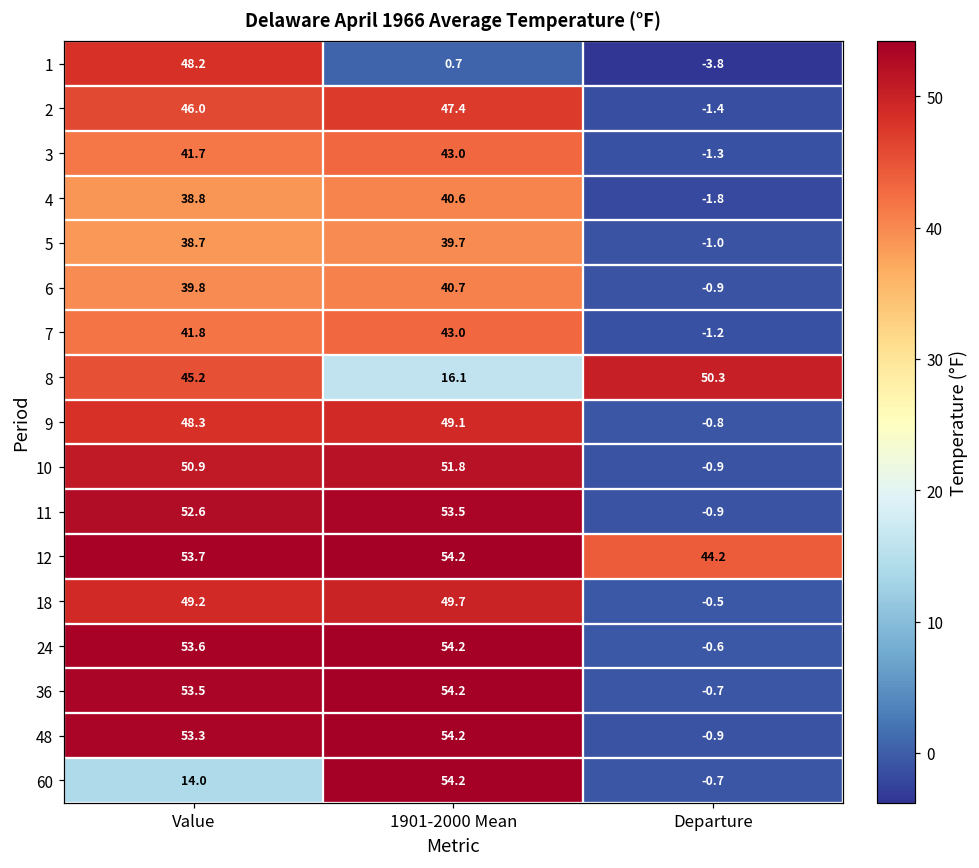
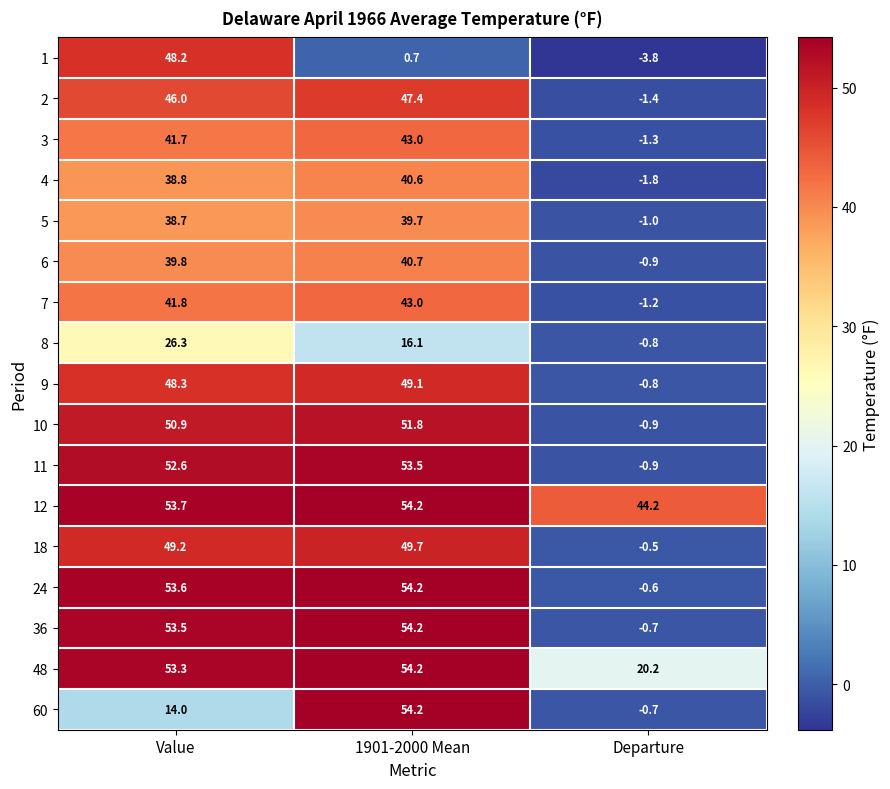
  {
    "1": {
      "Value": 48.2,
      "1901-2000 Mean": 0.7,
      "Departure": -3.8
    },
    "2": {
      "Value": 46.0,
      "1901-2000 Mean": 47.4,
      "Departure": -1.4
    },
    "3": {
      "Value": 41.7,
      "1901-2000 Mean": 43.0,
      "Departure": -1.3
    },
    "4": {
      "Value": 38.8,
      "1901-2000 Mean": 40.6,
      "Departure": -1.8
    },
    "5": {
      "Value": 38.7,
      "1901-2000 Mean": 39.7,
      "Departure": -1.0
    },
    "6": {
      "Value": 39.8,
      "1901-2000 Mean": 40.7,
      "Departure": -0.9
    },
    "7": {
      "Value": 41.8,
      "1901-2000 Mean": 43.0,
      "Departure": -1.2
    },
    "8": {
-     "Value": 45.2,
+     "Value": 26.3,
      "1901-2000 Mean": 16.1,
-     "Departure": 50.3
+     "Departure": -0.8
    },
    "9": {
      "Value": 48.3,
      "1901-2000 Mean": 49.1,
      "Departure": -0.8
    },
    "10": {
      "Value": 50.9,
      "1901-2000 Mean": 51.8,
      "Departure": -0.9
    },
    "11": {
      "Value": 52.6,
      "1901-2000 Mean": 53.5,
      "Departure": -0.9
    },
    "12": {
      "Value": 53.7,
      "1901-2000 Mean": 54.2,
      "Departure": 44.2
    },
    "18": {
      "Value": 49.2,
      "1901-2000 Mean": 49.7,
      "Departure": -0.5
    },
    "24": {
      "Value": 53.6,
      "1901-2000 Mean": 54.2,
      "Departure": -0.6
    },
    "36": {
      "Value": 53.5,
      "1901-2000 Mean": 54.2,
      "Departure": -0.7
    },
    "48": {
      "Value": 53.3,
      "1901-2000 Mean": 54.2,
-     "Departure": -0.9
+     "Departure": 20.2
    },
    "60": {
      "Value": 14.0,
      "1901-2000 Mean": 54.2,
      "Departure": -0.7
    }
  }
